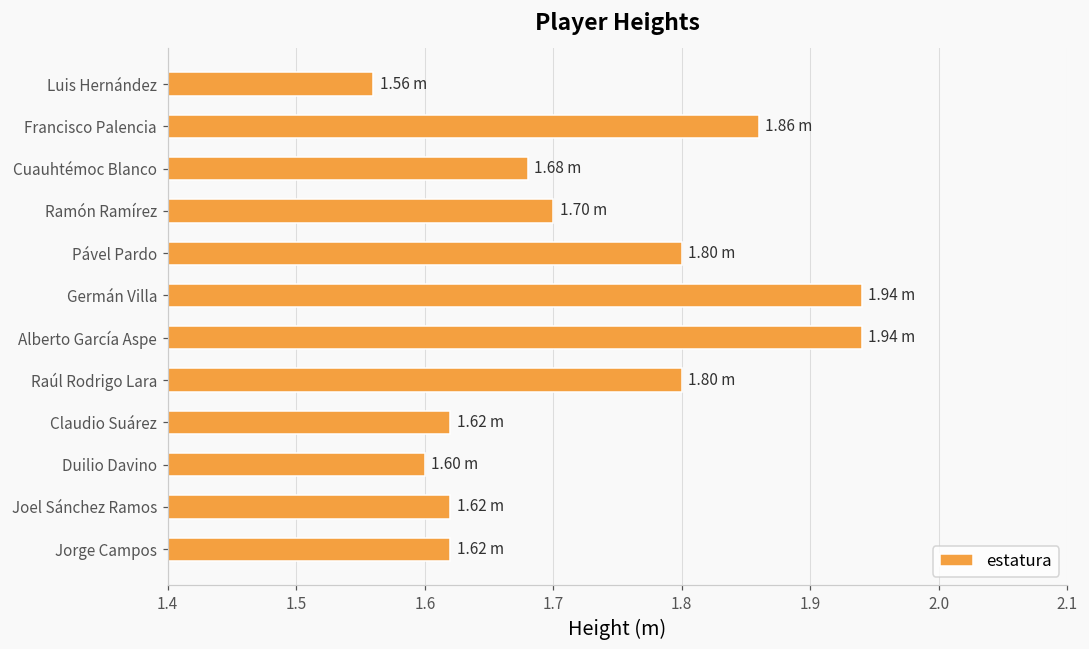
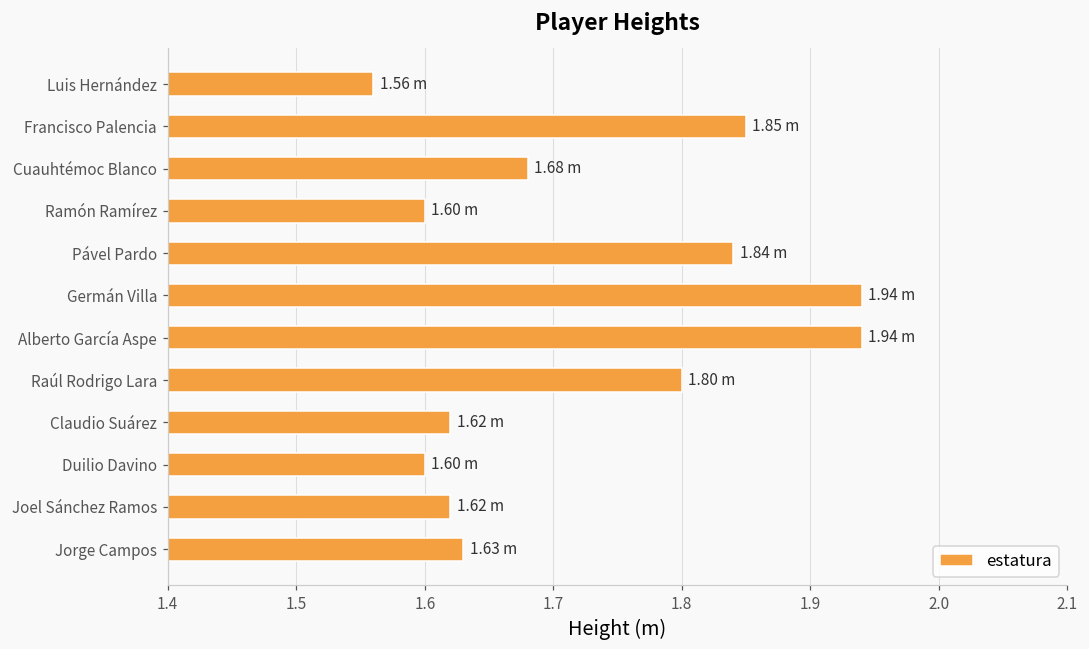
  {
    "Luis Hernández": 1.56,
-   "Francisco Palencia": 1.86,
+   "Francisco Palencia": 1.85,
    "Cuauhtémoc Blanco": 1.68,
-   "Ramón Ramírez": 1.70,
-   "Pável Pardo": 1.80,
+   "Ramón Ramírez": 1.60,
+   "Pável Pardo": 1.84,
    "Germán Villa": 1.94,
    "Alberto García Aspe": 1.94,
    "Raúl Rodrigo Lara": 1.80,
    "Claudio Suárez": 1.62,
    "Duilio Davino": 1.60,
    "Joel Sánchez Ramos": 1.62,
-   "Jorge Campos": 1.62
+   "Jorge Campos": 1.63
  }
